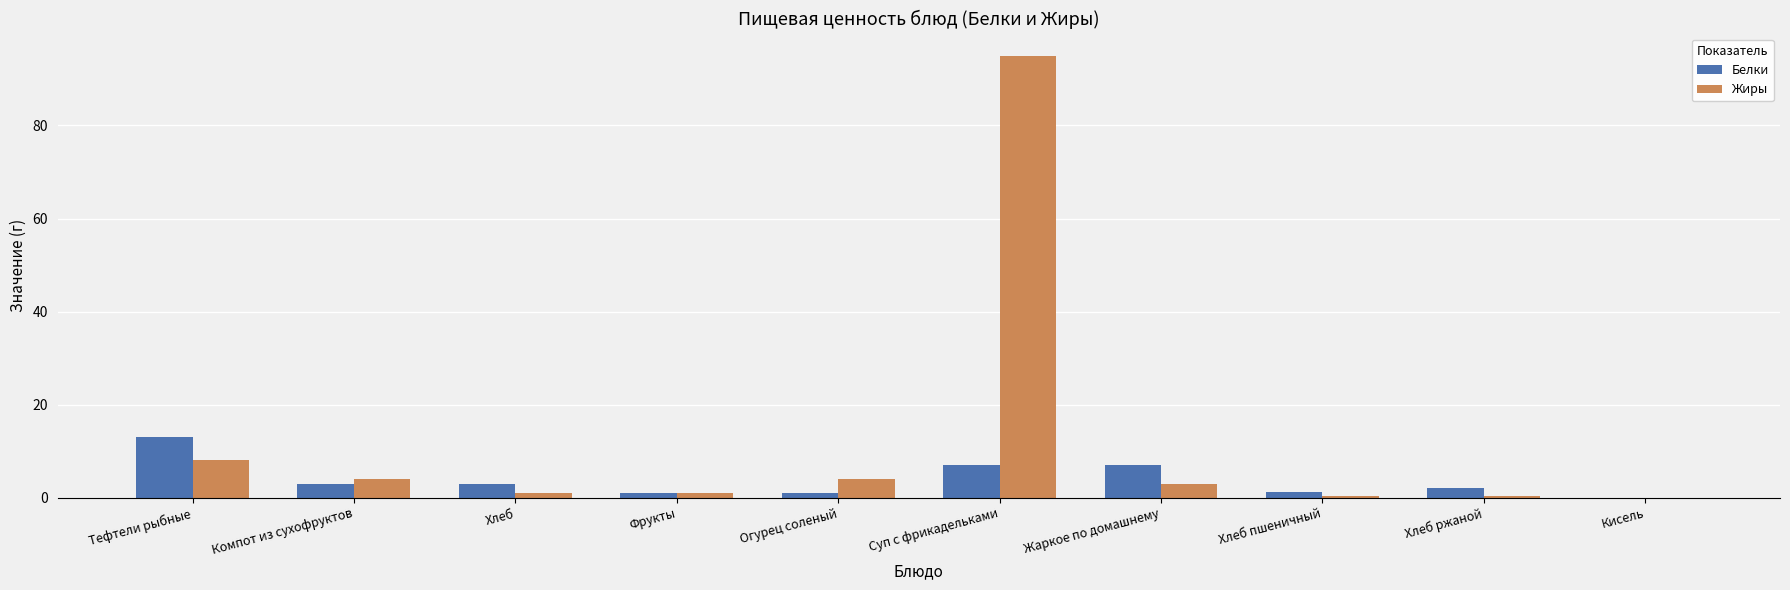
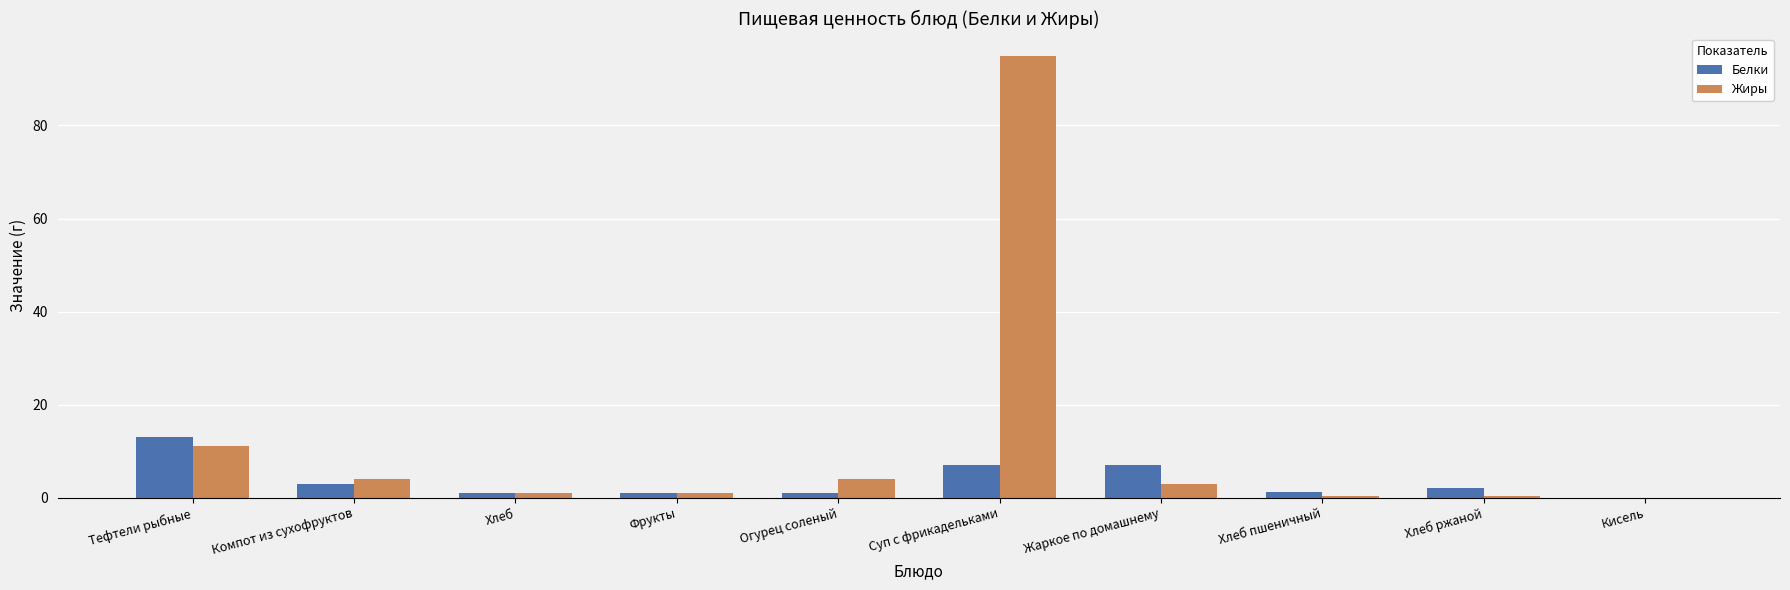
  {
    "Белки": {
      "Тефтели рыбные": 13,
      "Компот из сухофруктов": 3,
-     "Хлеб": 3,
+     "Хлеб": 1,
      "Фрукты": 1,
      "Огурец соленый": 1,
      "Суп с фрикадельками": 7,
      "Жаркое по домашнему": 7,
      "Хлеб пшеничный": 1,
      "Хлеб ржаной": 2,
      "Кисель": 0
    },
    "Жиры": {
-     "Тефтели рыбные": 8,
+     "Тефтели рыбные": 11,
      "Компот из сухофруктов": 4,
      "Хлеб": 1,
      "Фрукты": 1,
      "Огурец соленый": 4,
      "Суп с фрикадельками": 95,
      "Жаркое по домашнему": 3,
      "Кисель": 0
    }
  }
